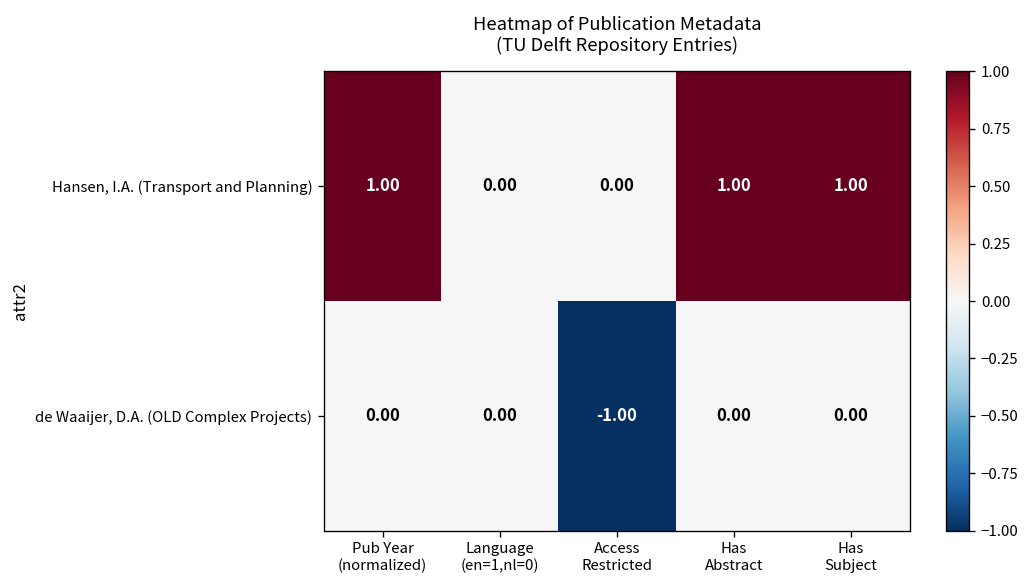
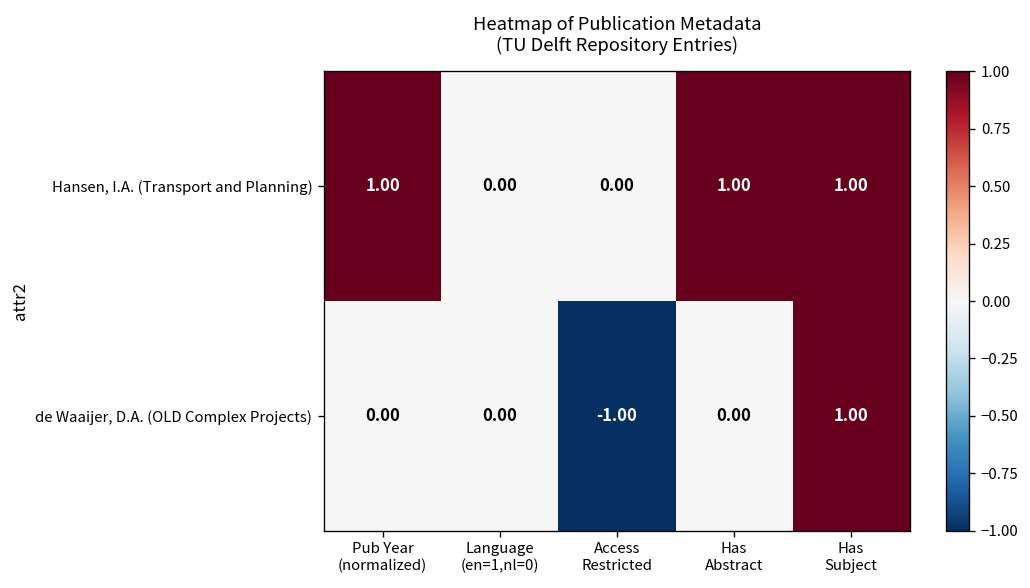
  {
    "Hansen, I.A. (Transport and Planning)": {
      "Pub Year (normalized)": 1.00,
      "Language (en=1,nl=0)": 0.00,
      "Access Restricted": 0.00,
      "Has Abstract": 1.00,
      "Has Subject": 1.00
    },
    "de Waaijer, D.A. (OLD Complex Projects)": {
      "Pub Year (normalized)": 0.00,
      "Language (en=1,nl=0)": 0.00,
      "Access Restricted": -1.00,
      "Has Abstract": 0.00,
-     "Has Subject": 0.00
+     "Has Subject": 1.00
    }
  }
